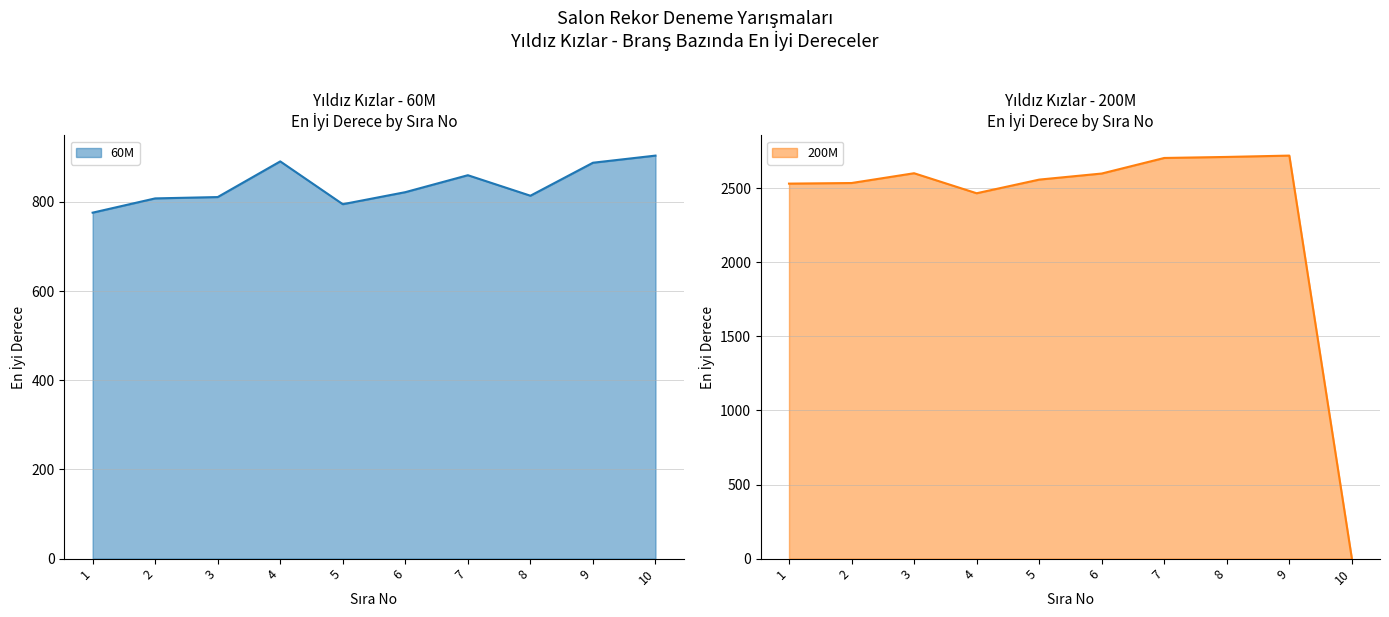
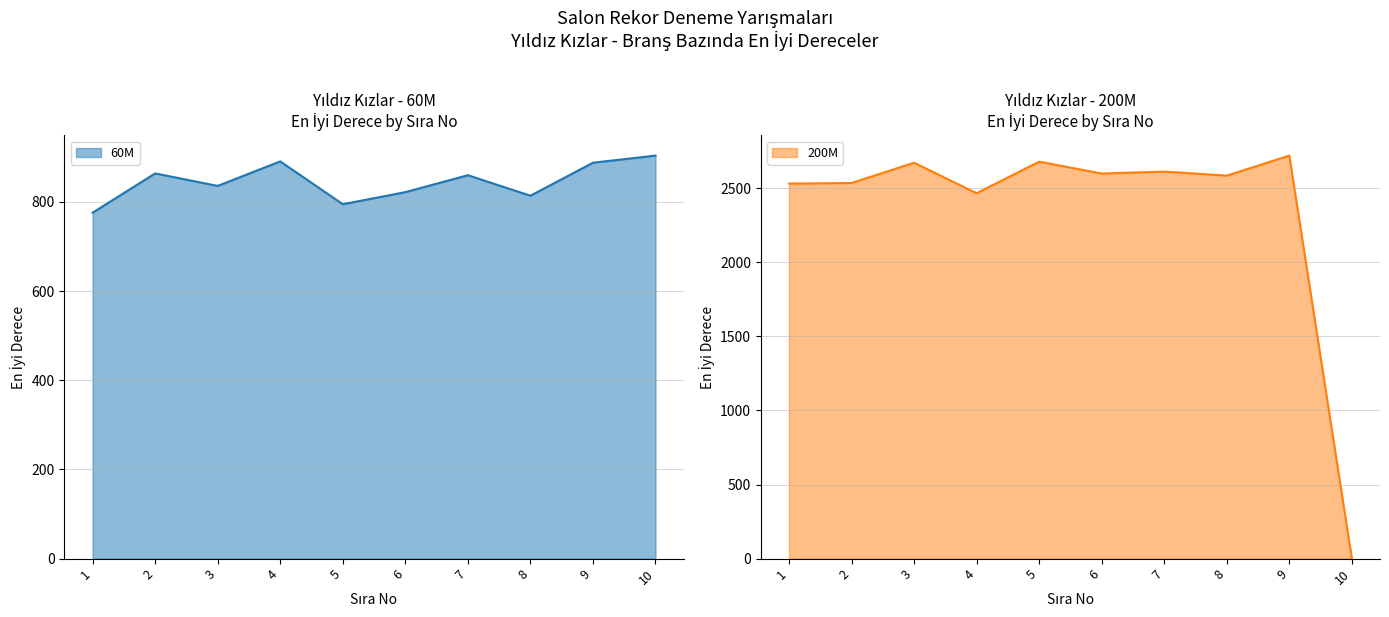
  {
    "Yıldız Kızlar - 60M En İyi Derece by Sıra No": {
      "1": 780,
-     "2": 810,
-     "3": 810,
+     "2": 860,
+     "3": 840,
      "4": 890,
      "5": 800,
      "6": 820,
      "7": 860,
      "8": 810,
      "9": 890,
      "10": 900
    },
    "Yıldız Kızlar - 200M En İyi Derece by Sıra No": {
      "1": 2530,
      "2": 2530,
-     "3": 2600,
+     "3": 2670,
      "4": 2470,
-     "5": 2560,
+     "5": 2680,
      "6": 2600,
-     "7": 2700,
-     "8": 2710,
+     "7": 2610,
+     "8": 2580,
      "9": 2720,
      "10": 0
    }
  }
